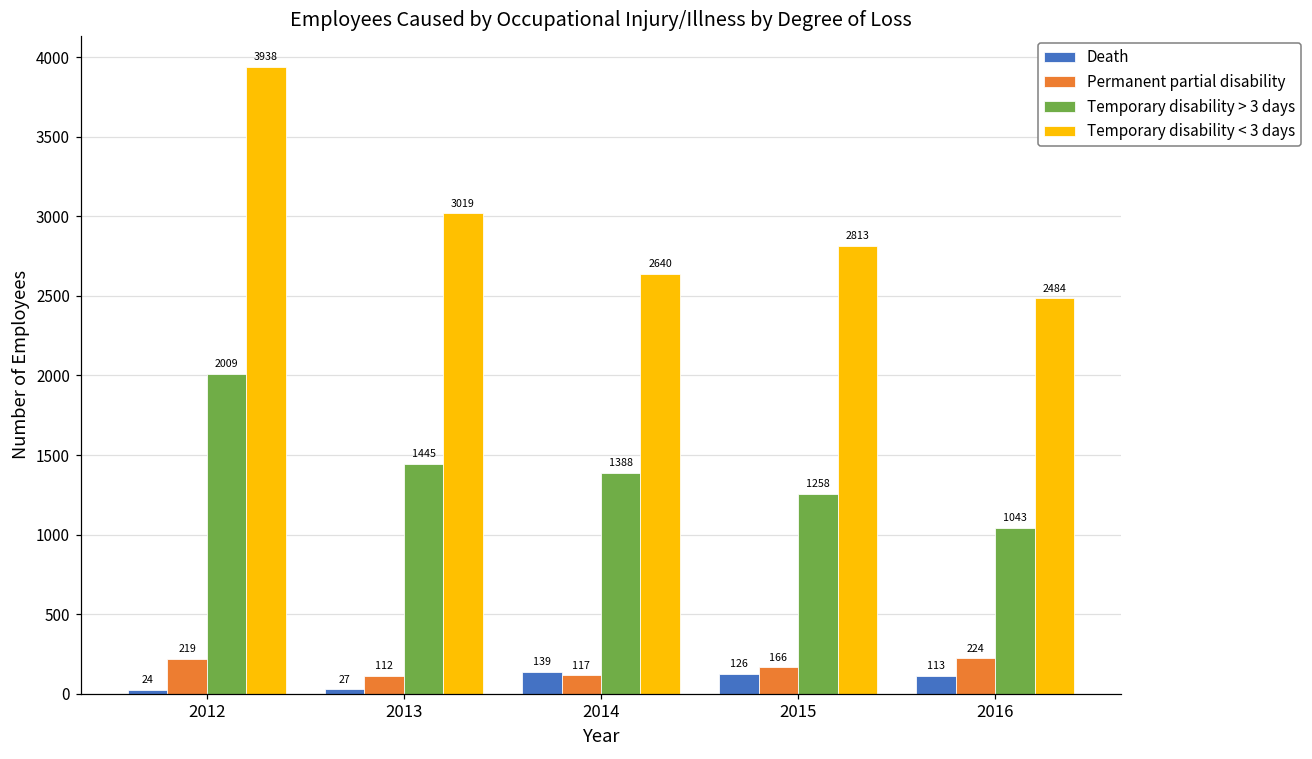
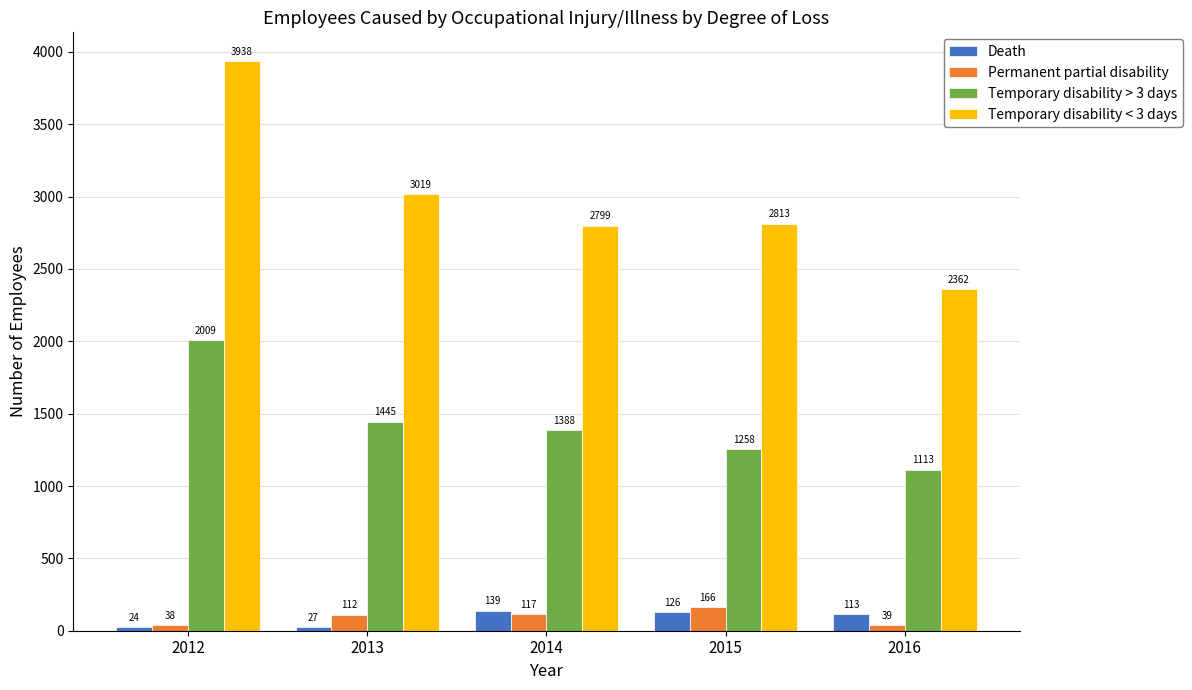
  {
    "Death": {
      "2012": 24,
      "2013": 27,
      "2014": 139,
      "2015": 126,
      "2016": 113
    },
    "Permanent partial disability": {
-     "2012": 219,
+     "2012": 38,
      "2013": 112,
      "2014": 117,
      "2015": 166,
-     "2016": 224
+     "2016": 39
    },
    "Temporary disability > 3 days": {
      "2012": 2009,
      "2013": 1445,
      "2014": 1388,
      "2015": 1258,
-     "2016": 1043
+     "2016": 1113
    },
    "Temporary disability < 3 days": {
      "2012": 3938,
      "2013": 3019,
-     "2014": 2640,
+     "2014": 2799,
      "2015": 2813,
-     "2016": 2484
+     "2016": 2362
    }
  }
